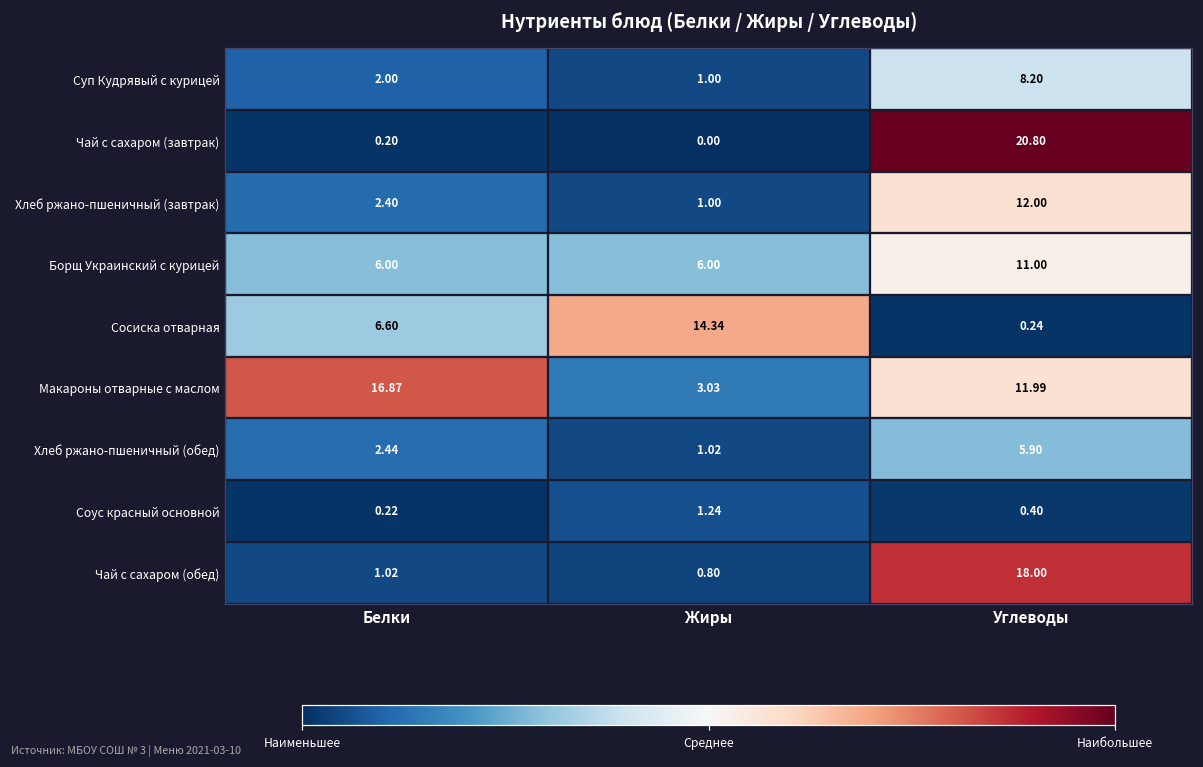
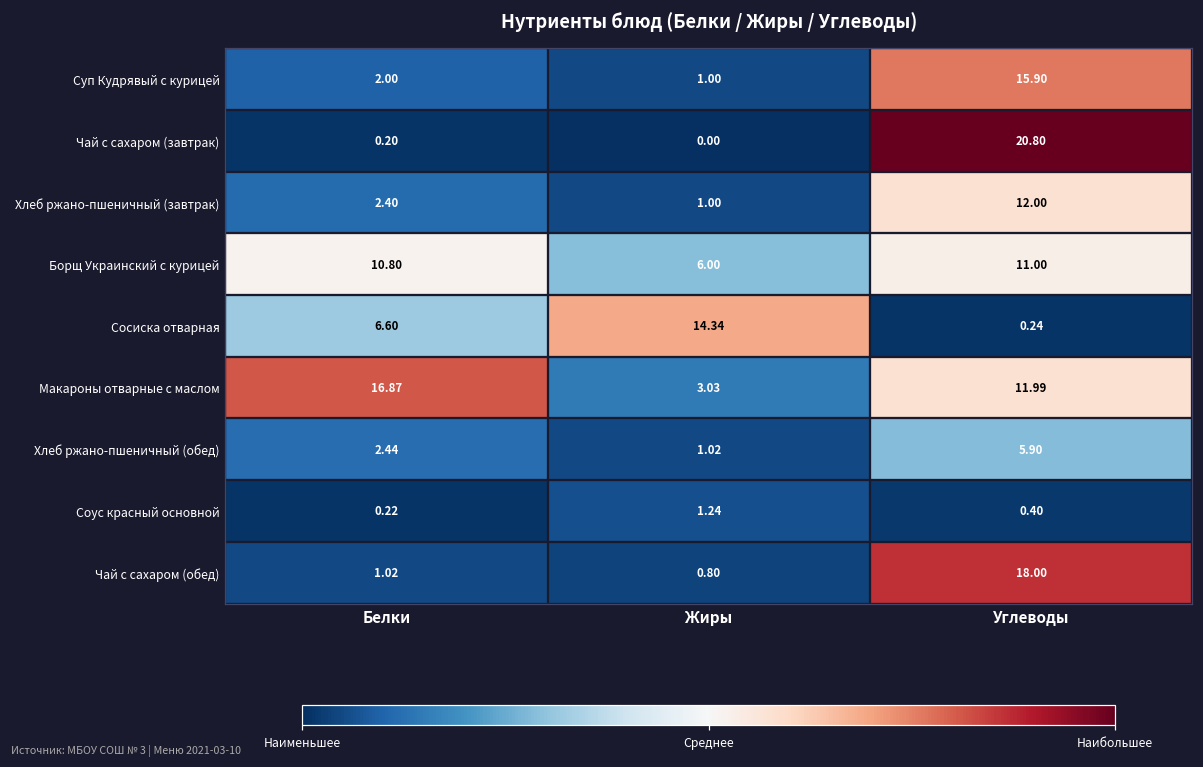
  {
    "Суп Кудрявый с курицей": {
      "Белки": 2.00,
      "Жиры": 1.00,
-     "Углеводы": 8.20
+     "Углеводы": 15.90
    },
    "Чай с сахаром (завтрак)": {
      "Белки": 0.20,
      "Жиры": 0.00,
      "Углеводы": 20.80
    },
    "Хлеб ржано-пшеничный (завтрак)": {
      "Белки": 2.40,
      "Жиры": 1.00,
      "Углеводы": 12.00
    },
    "Борщ Украинский с курицей": {
-     "Белки": 6.00,
+     "Белки": 10.80,
      "Жиры": 6.00,
      "Углеводы": 11.00
    },
    "Сосиска отварная": {
      "Белки": 6.60,
      "Жиры": 14.34,
      "Углеводы": 0.24
    },
    "Макароны отварные с маслом": {
      "Белки": 16.87,
      "Жиры": 3.03,
      "Углеводы": 11.99
    },
    "Хлеб ржано-пшеничный (обед)": {
      "Белки": 2.44,
      "Жиры": 1.02,
      "Углеводы": 5.90
    },
    "Соус красный основной": {
      "Белки": 0.22,
      "Жиры": 1.24,
      "Углеводы": 0.40
    },
    "Чай с сахаром (обед)": {
      "Белки": 1.02,
      "Жиры": 0.80,
      "Углеводы": 18.00
    }
  }
